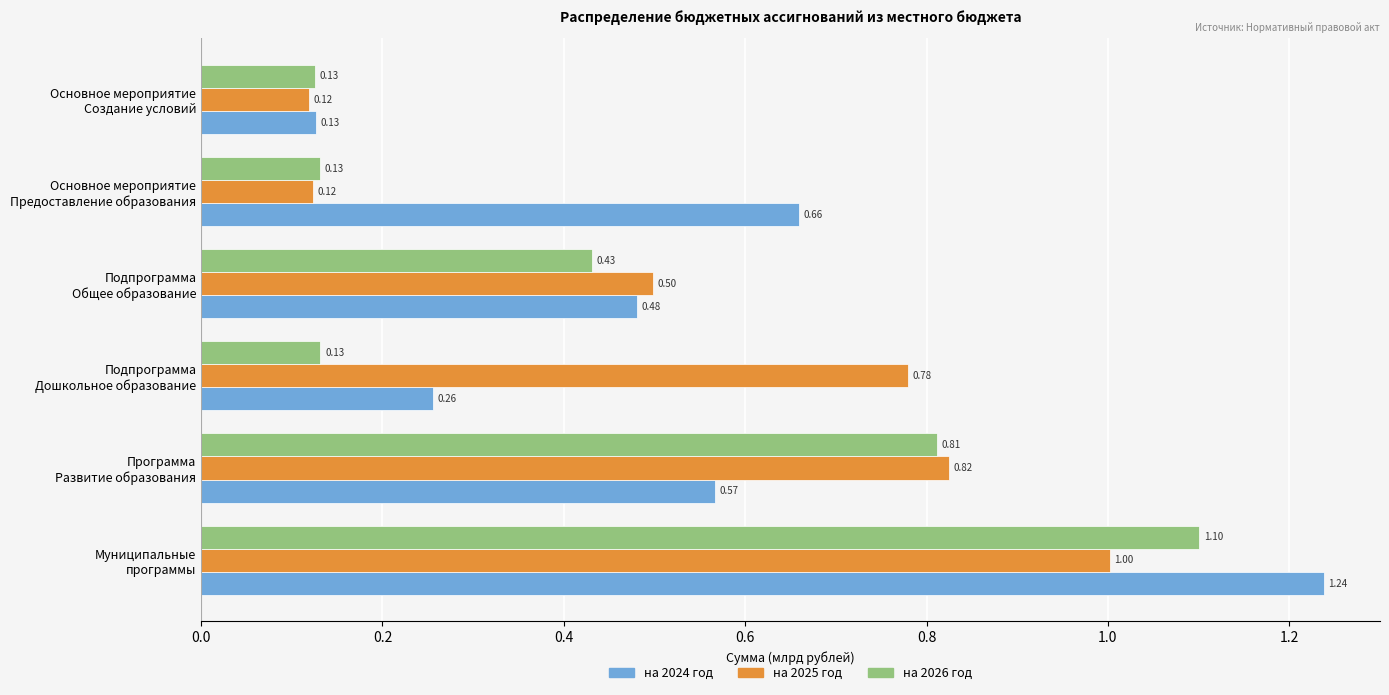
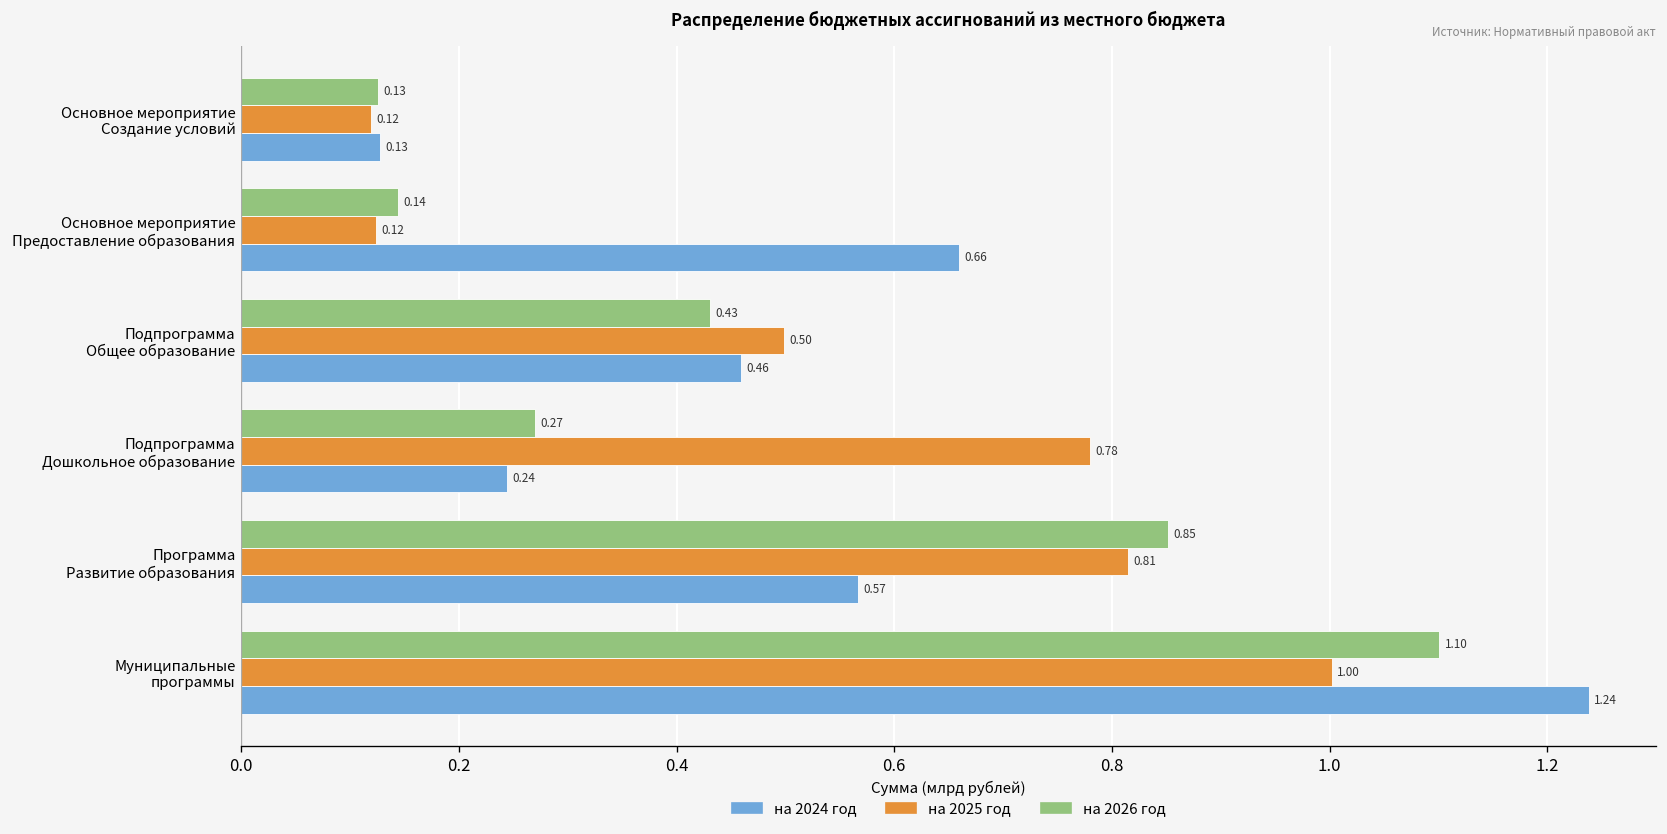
  {
    "на 2024 год": {
      "Основное мероприятие Создание условий": 0.13,
      "Основное мероприятие Предоставление образования": 0.66,
-     "Подпрограмма Общее образование": 0.48,
-     "Подпрограмма Дошкольное образование": 0.26,
+     "Подпрограмма Общее образование": 0.46,
+     "Подпрограмма Дошкольное образование": 0.24,
      "Программа Развитие образования": 0.57,
      "Муниципальные программы": 1.24
    },
    "на 2025 год": {
      "Основное мероприятие Создание условий": 0.12,
      "Основное мероприятие Предоставление образования": 0.12,
      "Подпрограмма Общее образование": 0.50,
      "Подпрограмма Дошкольное образование": 0.78,
-     "Программа Развитие образования": 0.82,
+     "Программа Развитие образования": 0.81,
      "Муниципальные программы": 1.00
    },
    "на 2026 год": {
      "Основное мероприятие Создание условий": 0.13,
-     "Основное мероприятие Предоставление образования": 0.13,
+     "Основное мероприятие Предоставление образования": 0.14,
      "Подпрограмма Общее образование": 0.43,
-     "Подпрограмма Дошкольное образование": 0.13,
-     "Программа Развитие образования": 0.81,
+     "Подпрограмма Дошкольное образование": 0.27,
+     "Программа Развитие образования": 0.85,
      "Муниципальные программы": 1.10
    }
  }
